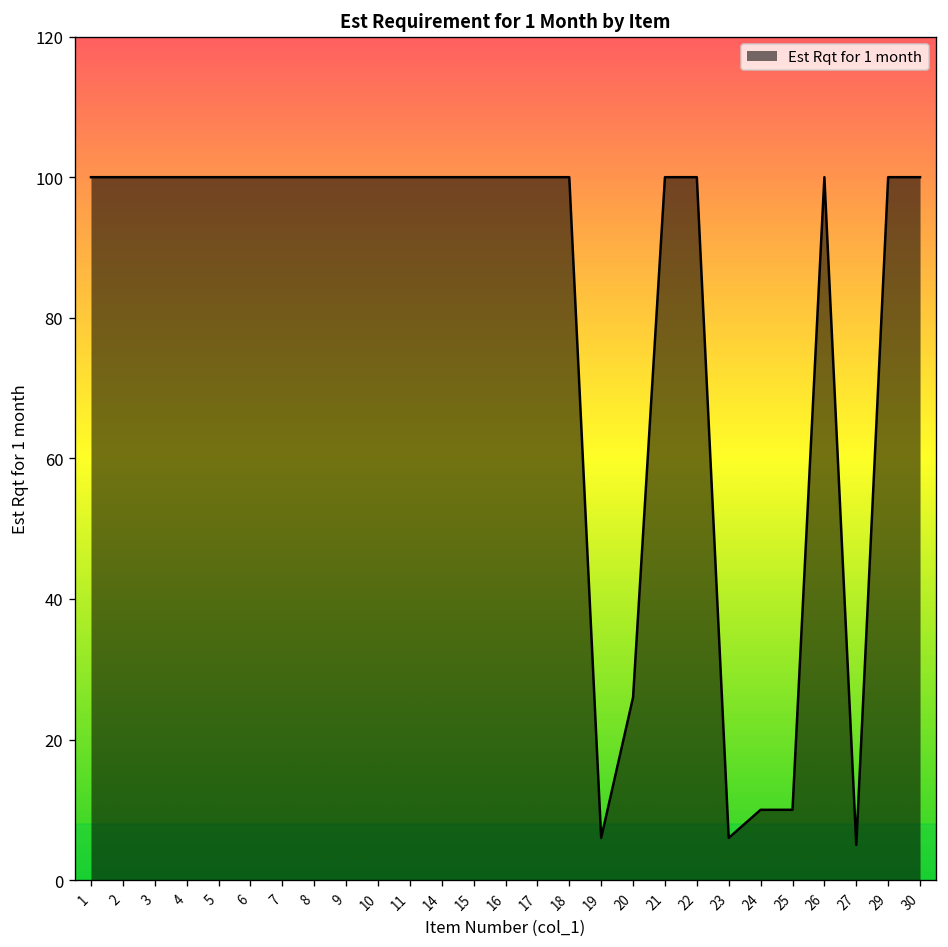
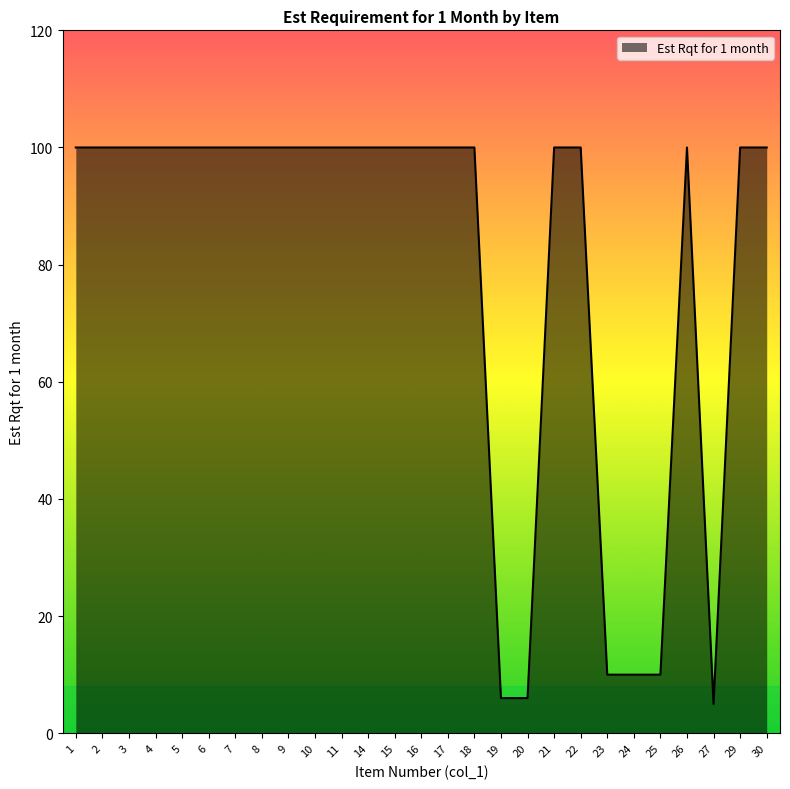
  {
    "1": 100,
    "2": 100,
    "3": 100,
    "4": 100,
    "5": 100,
    "6": 100,
    "7": 100,
    "8": 100,
    "9": 100,
    "10": 100,
    "11": 100,
    "14": 100,
    "15": 100,
    "16": 100,
    "17": 100,
    "18": 100,
    "19": 6,
-   "20": 26,
+   "20": 6,
    "21": 100,
    "22": 100,
-   "23": 6,
+   "23": 10,
    "24": 10,
    "25": 10,
    "26": 100,
    "27": 5,
    "29": 100,
    "30": 100
  }
